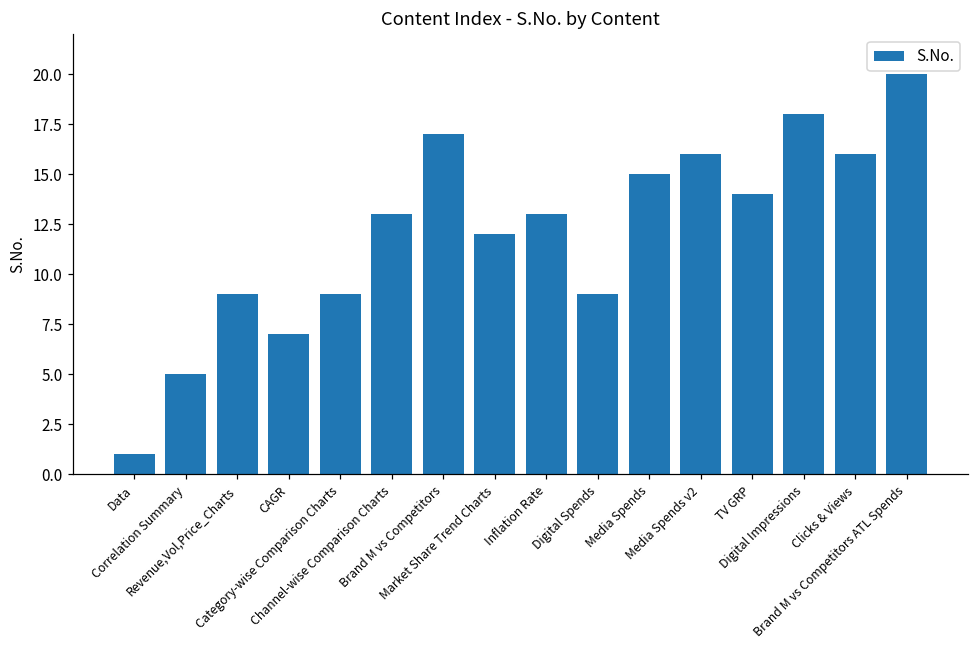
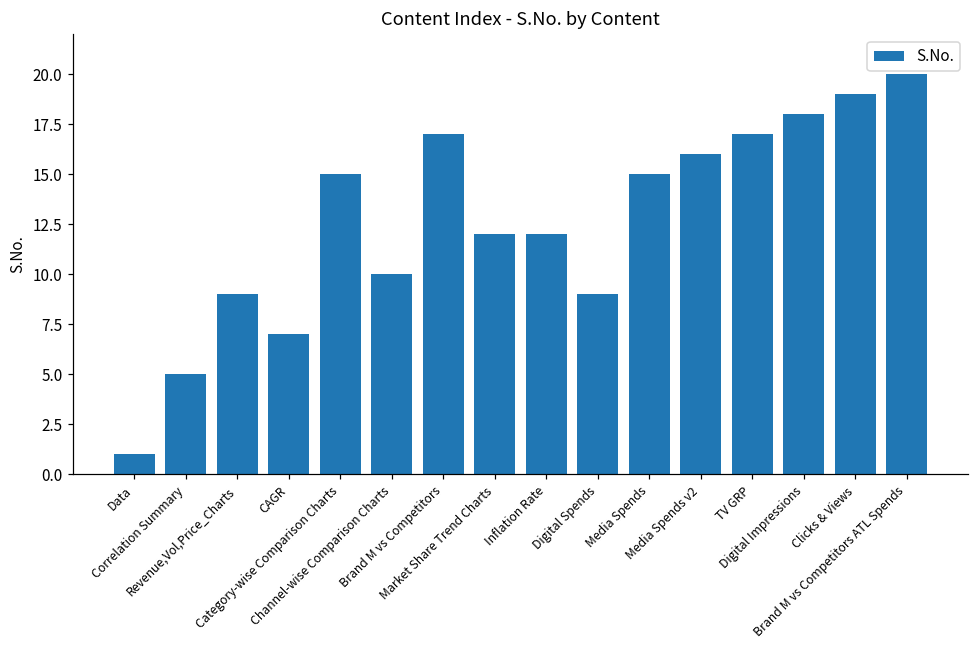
  {
    "Data": 1,
    "Correlation Summary": 5,
    "Revenue,Vol,Price_Charts": 9,
    "CAGR": 7,
-   "Category-wise Comparison Charts": 9,
-   "Channel-wise Comparison Charts": 13,
+   "Category-wise Comparison Charts": 15,
+   "Channel-wise Comparison Charts": 10,
    "Brand M vs Competitors": 17,
    "Market Share Trend Charts": 12,
-   "Inflation Rate": 13,
+   "Inflation Rate": 12,
    "Digital Spends": 9,
    "Media Spends": 15,
    "Media Spends v2": 16,
-   "TV GRP": 14,
+   "TV GRP": 17,
    "Digital Impressions": 18,
-   "Clicks & Views": 16,
+   "Clicks & Views": 19,
    "Brand M vs Competitors ATL Spends": 20
  }
